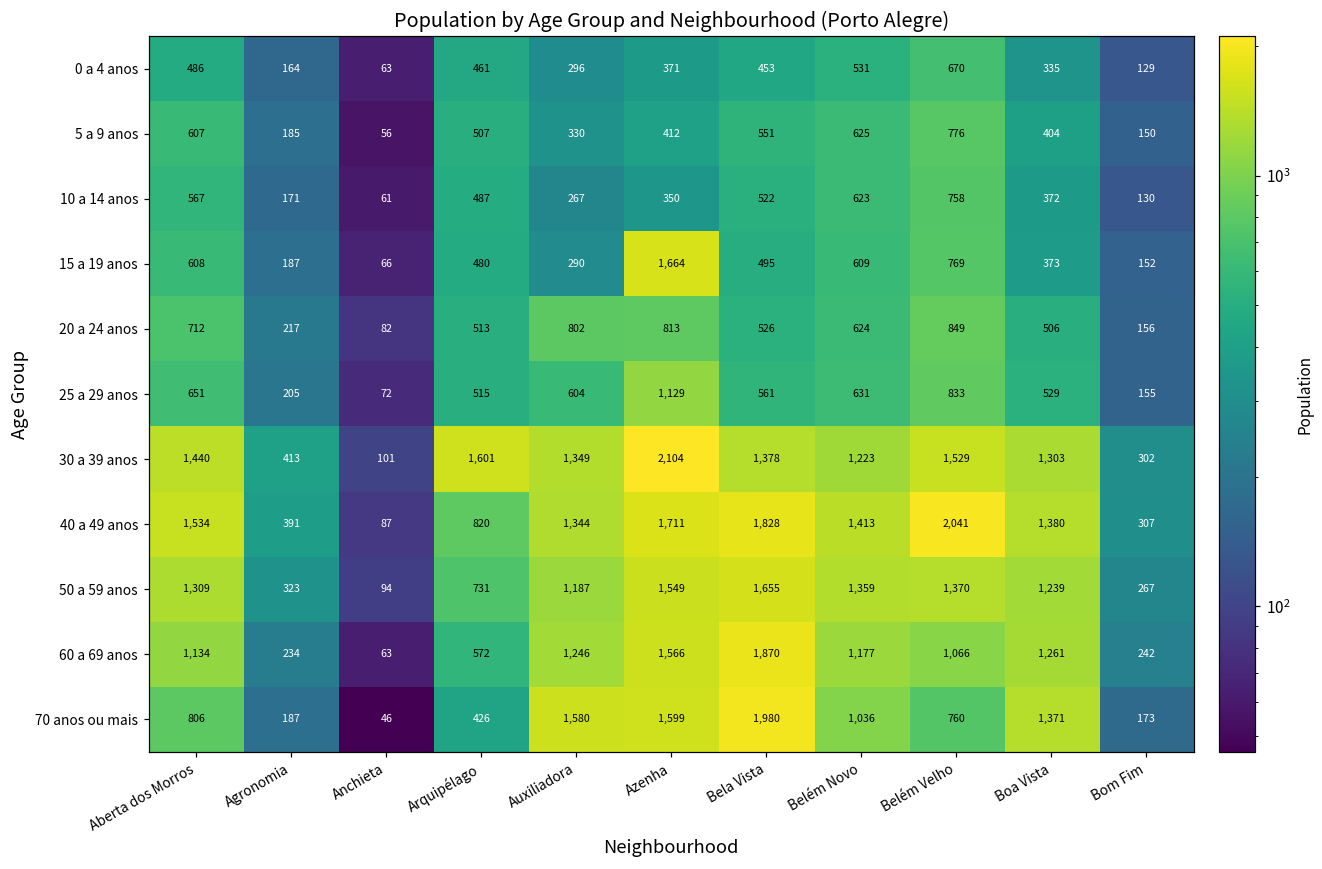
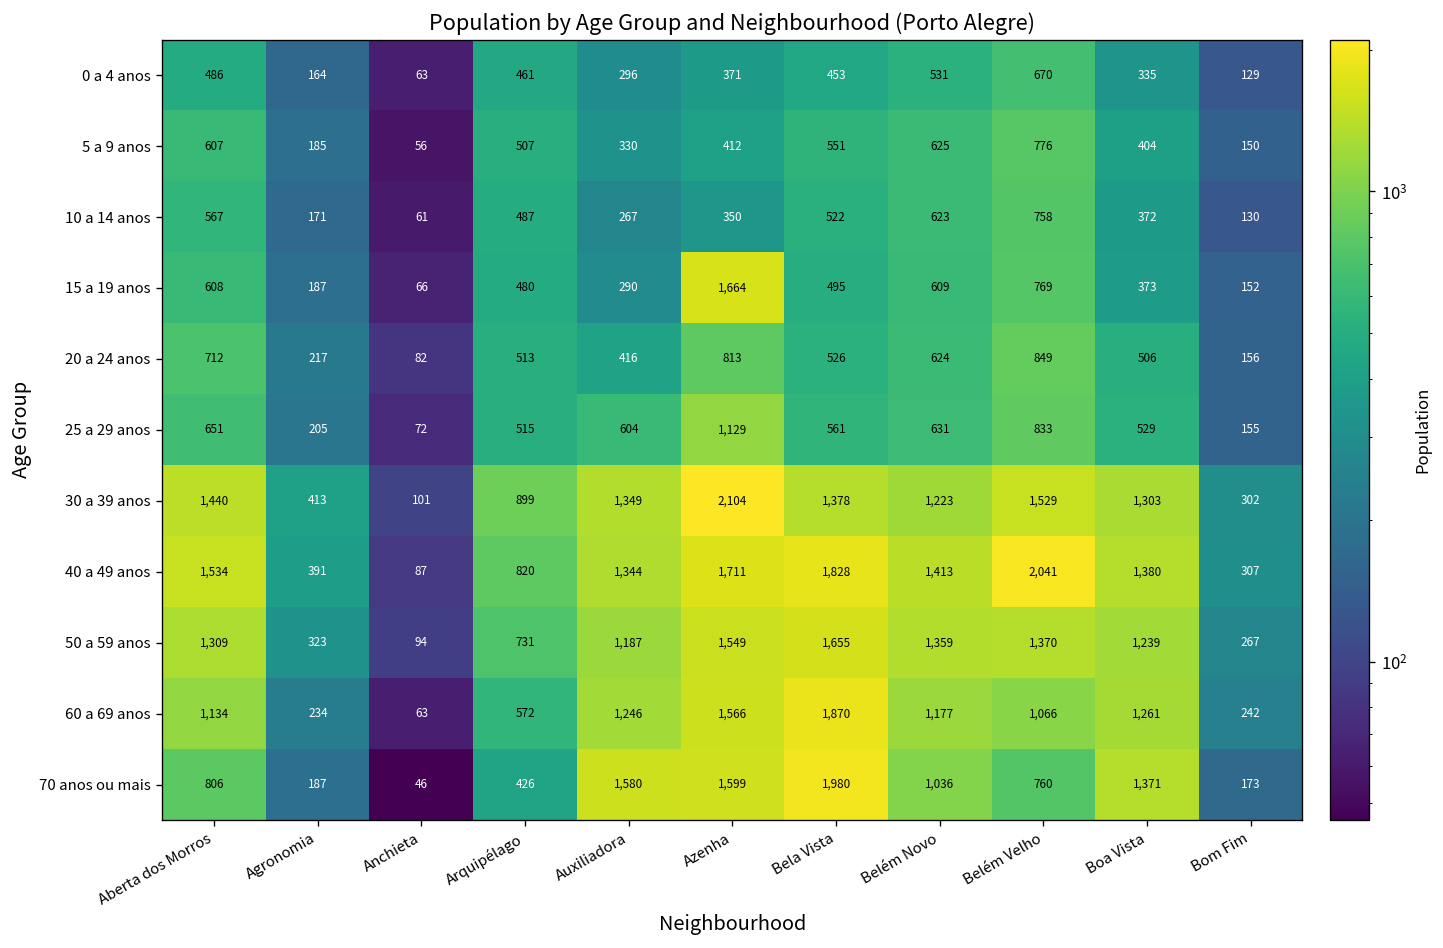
  {
    "0 a 4 anos": {
      "Aberta dos Morros": "486",
      "Agronomia": "164",
      "Anchieta": "63",
      "Arquipélago": "461",
      "Auxiliadora": "296",
      "Azenha": "371",
      "Bela Vista": "453",
      "Belém Novo": "531",
      "Belém Velho": "670",
      "Boa Vista": "335",
      "Bom Fim": "129"
    },
    "5 a 9 anos": {
      "Aberta dos Morros": "607",
      "Agronomia": "185",
      "Anchieta": "56",
      "Arquipélago": "507",
      "Auxiliadora": "330",
      "Azenha": "412",
      "Bela Vista": "551",
      "Belém Novo": "625",
      "Belém Velho": "776",
      "Boa Vista": "404",
      "Bom Fim": "150"
    },
    "10 a 14 anos": {
      "Aberta dos Morros": "567",
      "Agronomia": "171",
      "Anchieta": "61",
      "Arquipélago": "487",
      "Auxiliadora": "267",
      "Azenha": "350",
      "Bela Vista": "522",
      "Belém Novo": "623",
      "Belém Velho": "758",
      "Boa Vista": "372",
      "Bom Fim": "130"
    },
    "15 a 19 anos": {
      "Aberta dos Morros": "608",
      "Agronomia": "187",
      "Anchieta": "66",
      "Arquipélago": "480",
      "Auxiliadora": "290",
      "Azenha": "1,664",
      "Bela Vista": "495",
      "Belém Novo": "609",
      "Belém Velho": "769",
      "Boa Vista": "373",
      "Bom Fim": "152"
    },
    "20 a 24 anos": {
      "Aberta dos Morros": "712",
      "Agronomia": "217",
      "Anchieta": "82",
      "Arquipélago": "513",
-     "Auxiliadora": "802",
+     "Auxiliadora": "416",
      "Azenha": "813",
      "Bela Vista": "526",
      "Belém Novo": "624",
      "Belém Velho": "849",
      "Boa Vista": "506",
      "Bom Fim": "156"
    },
    "25 a 29 anos": {
      "Aberta dos Morros": "651",
      "Agronomia": "205",
      "Anchieta": "72",
      "Arquipélago": "515",
      "Auxiliadora": "604",
      "Azenha": "1,129",
      "Bela Vista": "561",
      "Belém Novo": "631",
      "Belém Velho": "833",
      "Boa Vista": "529",
      "Bom Fim": "155"
    },
    "30 a 39 anos": {
      "Aberta dos Morros": "1,440",
      "Agronomia": "413",
      "Anchieta": "101",
-     "Arquipélago": "1,601",
+     "Arquipélago": "899",
      "Auxiliadora": "1,349",
      "Azenha": "2,104",
      "Bela Vista": "1,378",
      "Belém Novo": "1,223",
      "Belém Velho": "1,529",
      "Boa Vista": "1,303",
      "Bom Fim": "302"
    },
    "40 a 49 anos": {
      "Aberta dos Morros": "1,534",
      "Agronomia": "391",
      "Anchieta": "87",
      "Arquipélago": "820",
      "Auxiliadora": "1,344",
      "Azenha": "1,711",
      "Bela Vista": "1,828",
      "Belém Novo": "1,413",
      "Belém Velho": "2,041",
      "Boa Vista": "1,380",
      "Bom Fim": "307"
    },
    "50 a 59 anos": {
      "Aberta dos Morros": "1,309",
      "Agronomia": "323",
      "Anchieta": "94",
      "Arquipélago": "731",
      "Auxiliadora": "1,187",
      "Azenha": "1,549",
      "Bela Vista": "1,655",
      "Belém Novo": "1,359",
      "Belém Velho": "1,370",
      "Boa Vista": "1,239",
      "Bom Fim": "267"
    },
    "60 a 69 anos": {
      "Aberta dos Morros": "1,134",
      "Agronomia": "234",
      "Anchieta": "63",
      "Arquipélago": "572",
      "Auxiliadora": "1,246",
      "Azenha": "1,566",
      "Bela Vista": "1,870",
      "Belém Novo": "1,177",
      "Belém Velho": "1,066",
      "Boa Vista": "1,261",
      "Bom Fim": "242"
    },
    "70 anos ou mais": {
      "Aberta dos Morros": "806",
      "Agronomia": "187",
      "Anchieta": "46",
      "Arquipélago": "426",
      "Auxiliadora": "1,580",
      "Azenha": "1,599",
      "Bela Vista": "1,980",
      "Belém Novo": "1,036",
      "Belém Velho": "760",
      "Boa Vista": "1,371",
      "Bom Fim": "173"
    }
  }
